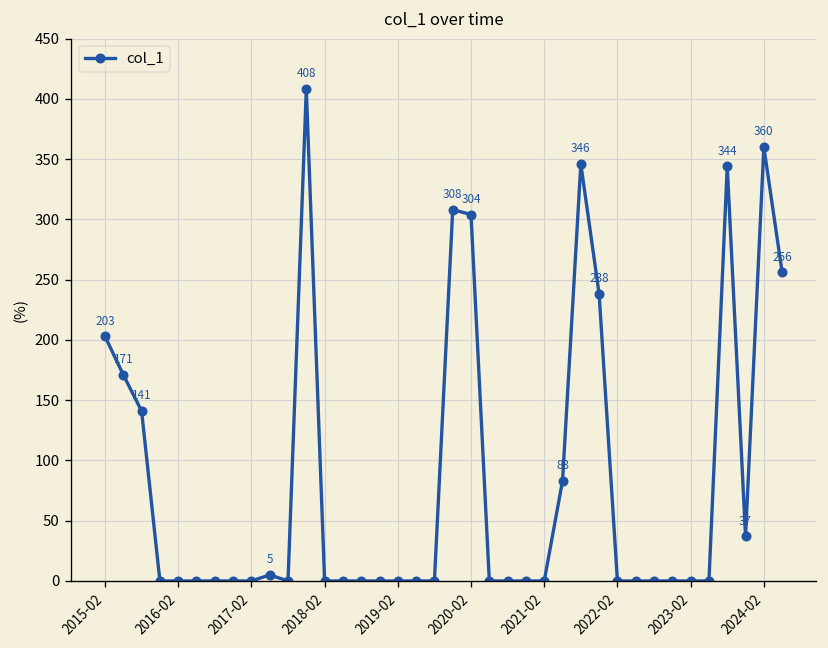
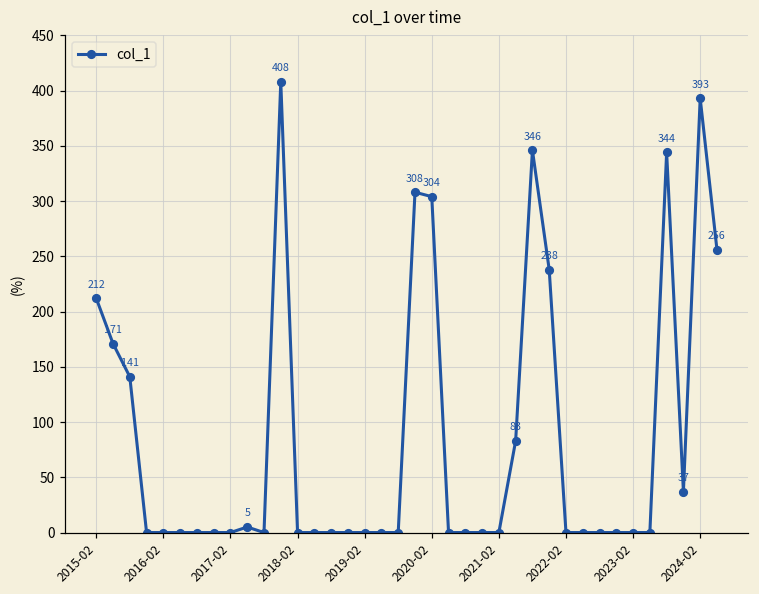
  {
-   "2015-02": 203,
+   "2015-02": 212,
    "2020-02": 304,
-   "2024-02": 360
+   "2024-02": 393
  }
